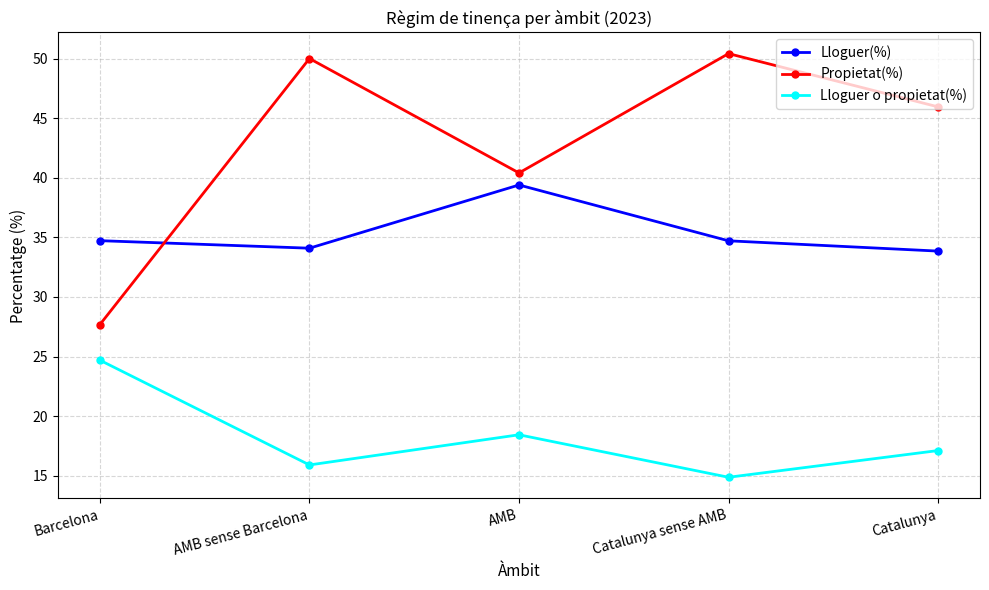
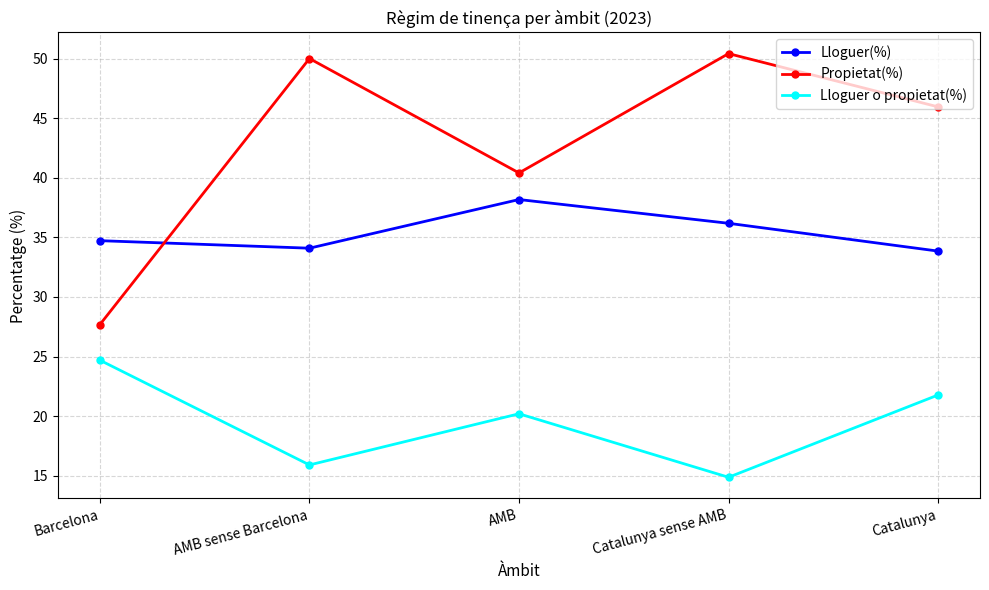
  {
    "Lloguer(%)": {
      "Barcelona": 34.7,
      "AMB sense Barcelona": 34.1,
-     "AMB": 39.4,
-     "Catalunya sense AMB": 34.7,
+     "AMB": 38.2,
+     "Catalunya sense AMB": 36.2,
      "Catalunya": 33.8
    },
    "Propietat(%)": {
      "Barcelona": 27.7,
      "AMB sense Barcelona": 50.0,
      "AMB": 40.4,
      "Catalunya sense AMB": 50.4
    },
    "Lloguer o propietat(%)": {
      "Barcelona": 24.7,
      "AMB sense Barcelona": 15.9,
-     "AMB": 18.4,
+     "AMB": 20.2,
      "Catalunya sense AMB": 14.9,
-     "Catalunya": 17.1
+     "Catalunya": 21.8
    }
  }
